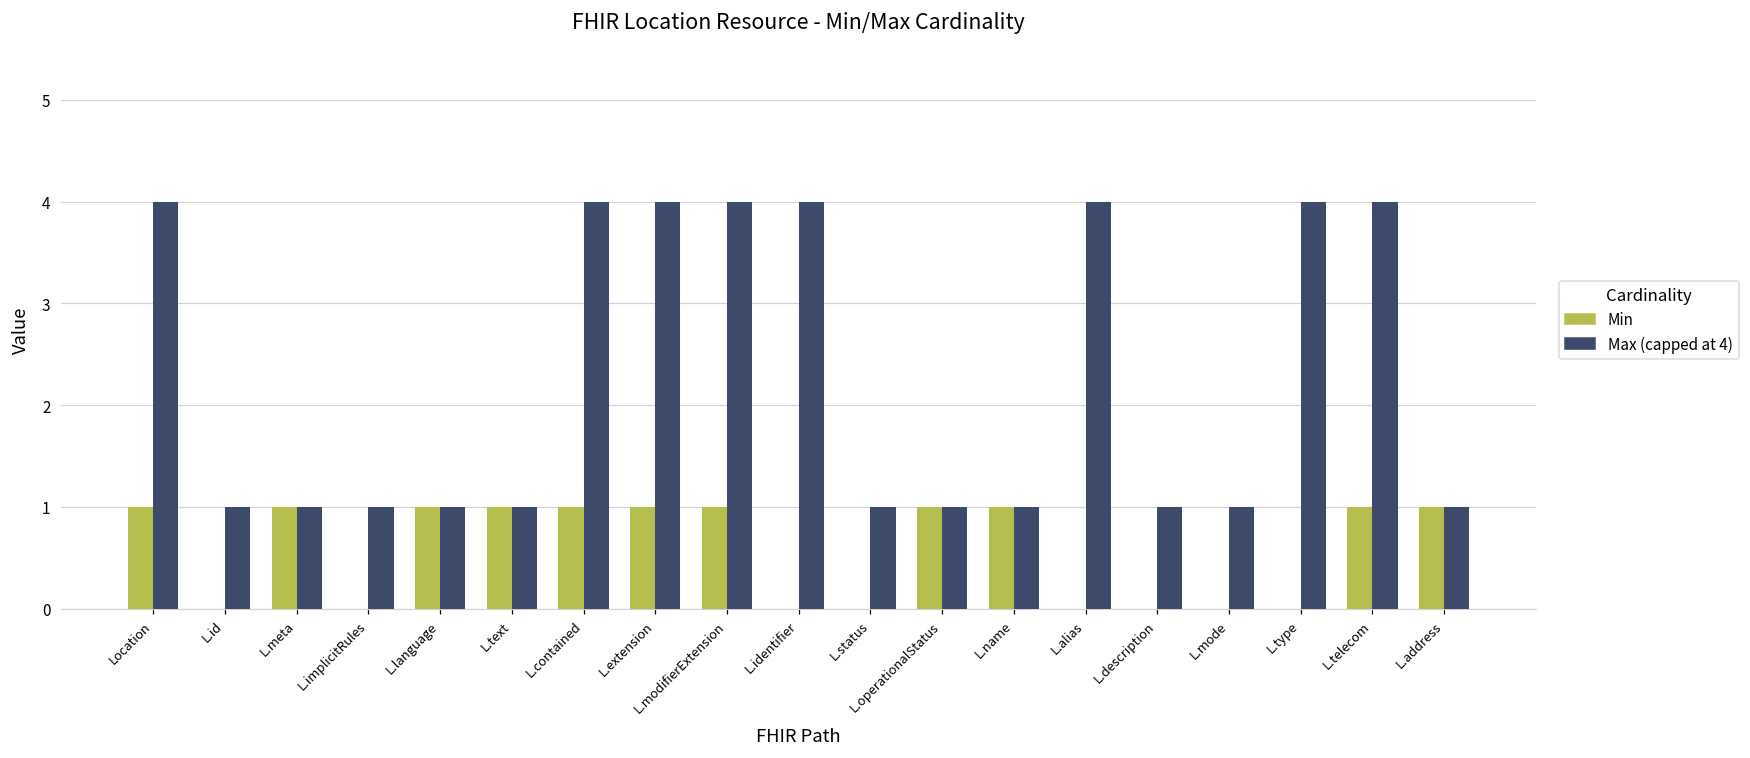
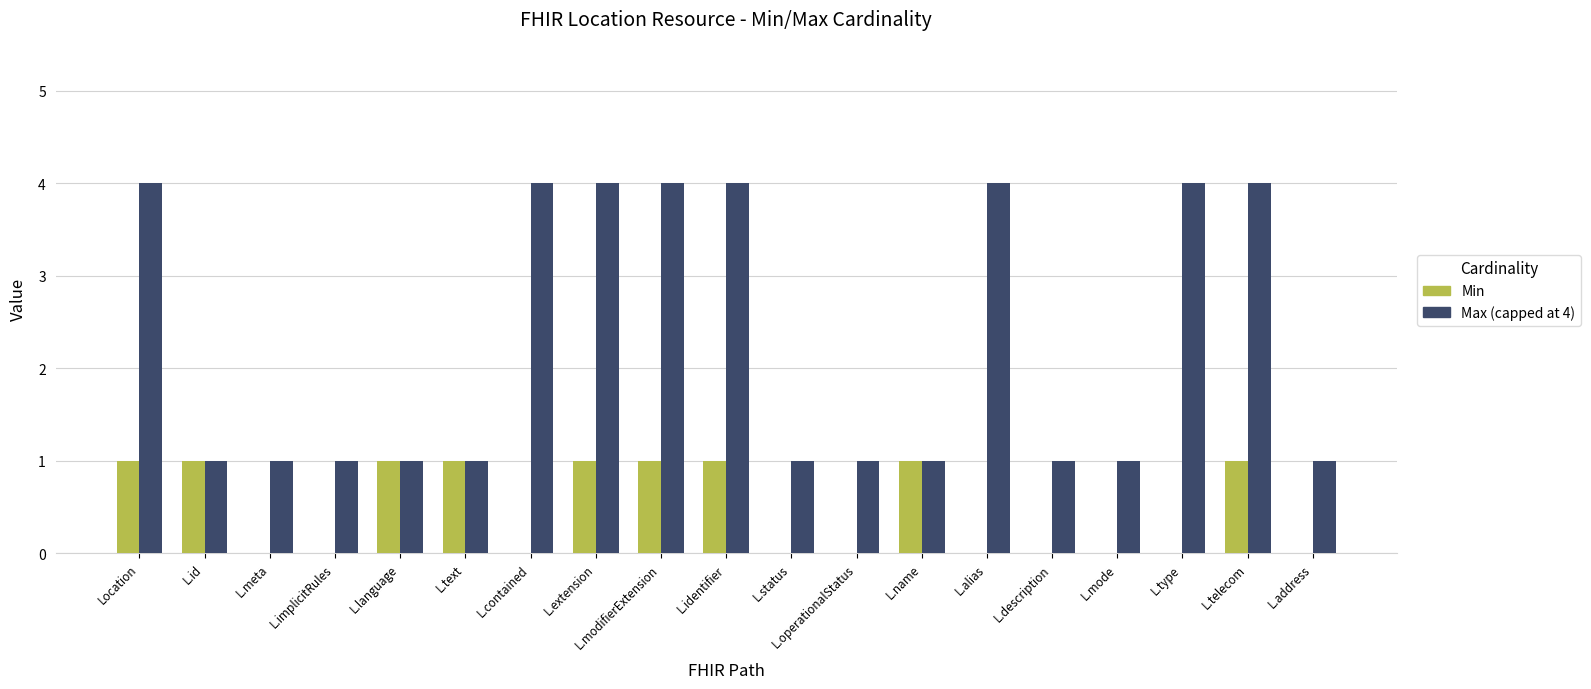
  {
    "Min": {
      "Location": 1,
-     "L.id": 0,
-     "L.meta": 1,
+     "L.id": 1,
+     "L.meta": 0,
      "L.implicitRules": 0,
      "L.language": 1,
      "L.text": 1,
-     "L.contained": 1,
+     "L.contained": 0,
      "L.extension": 1,
      "L.modifierExtension": 1,
-     "L.identifier": 0,
+     "L.identifier": 1,
      "L.status": 0,
-     "L.operationalStatus": 1,
+     "L.operationalStatus": 0,
      "L.name": 1,
      "L.alias": 0,
      "L.description": 0,
      "L.mode": 0,
      "L.type": 0,
      "L.telecom": 1,
-     "L.address": 1
+     "L.address": 0
    },
    "Max (capped at 4)": {
      "Location": 4,
      "L.id": 1,
      "L.meta": 1,
      "L.implicitRules": 1,
      "L.language": 1,
      "L.text": 1,
      "L.contained": 4,
      "L.extension": 4,
      "L.modifierExtension": 4,
      "L.identifier": 4,
      "L.status": 1,
      "L.operationalStatus": 1,
      "L.name": 1,
      "L.alias": 4,
      "L.description": 1,
      "L.mode": 1,
      "L.type": 4,
      "L.telecom": 4,
      "L.address": 1
    }
  }
